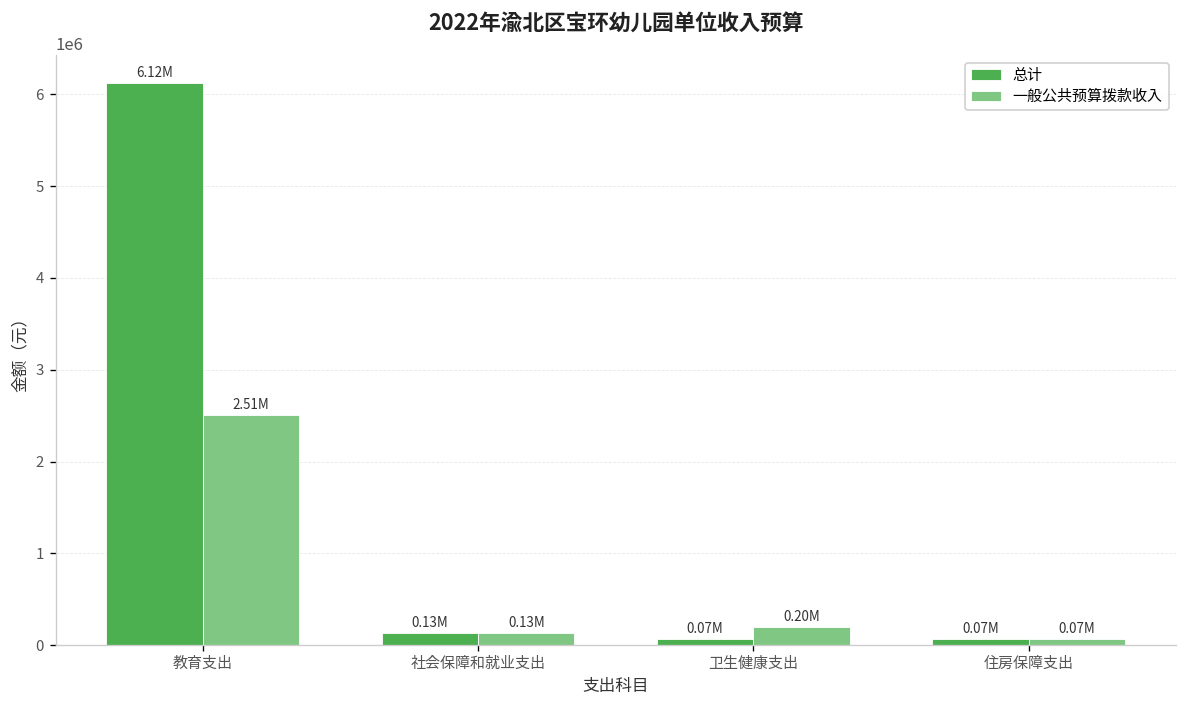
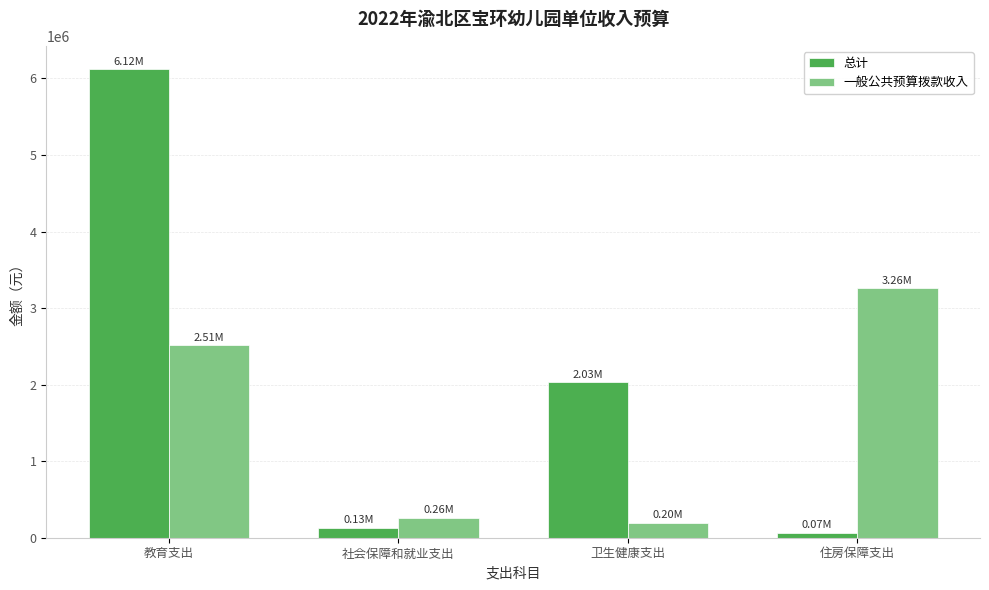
  {
    "总计": {
      "教育支出": "6.12M",
      "社会保障和就业支出": "0.13M",
-     "卫生健康支出": "0.07M",
+     "卫生健康支出": "2.03M",
      "住房保障支出": "0.07M"
    },
    "一般公共预算拨款收入": {
      "教育支出": "2.51M",
-     "社会保障和就业支出": "0.13M",
+     "社会保障和就业支出": "0.26M",
      "卫生健康支出": "0.20M",
-     "住房保障支出": "0.07M"
+     "住房保障支出": "3.26M"
    }
  }
